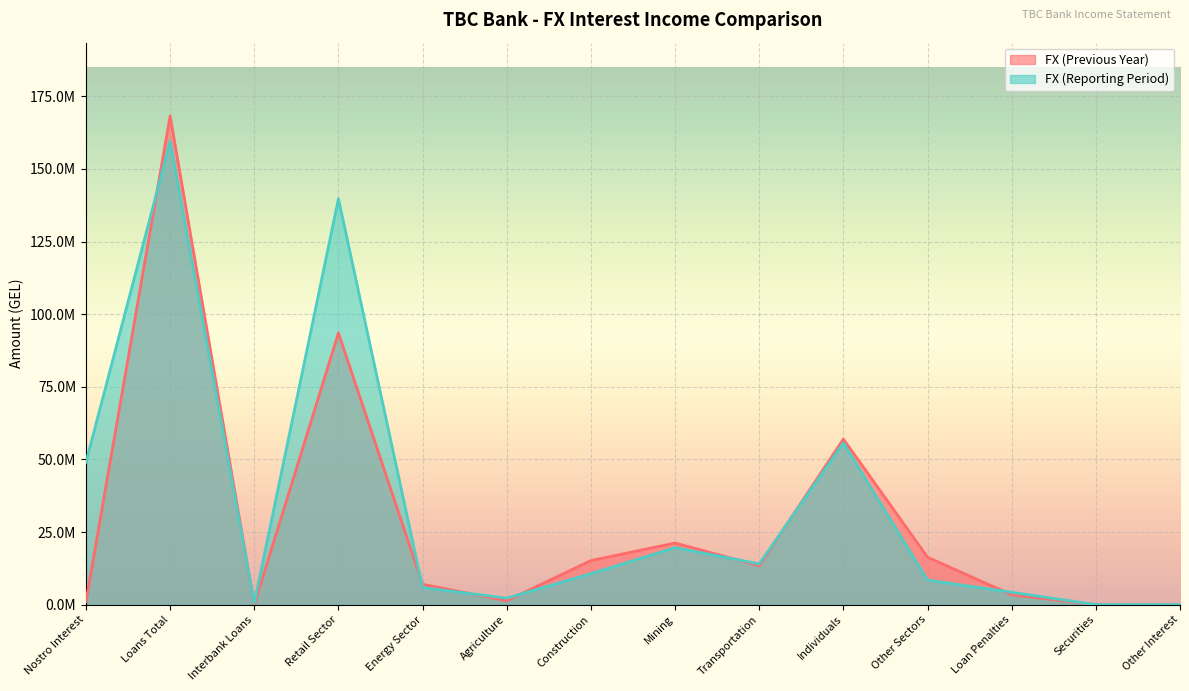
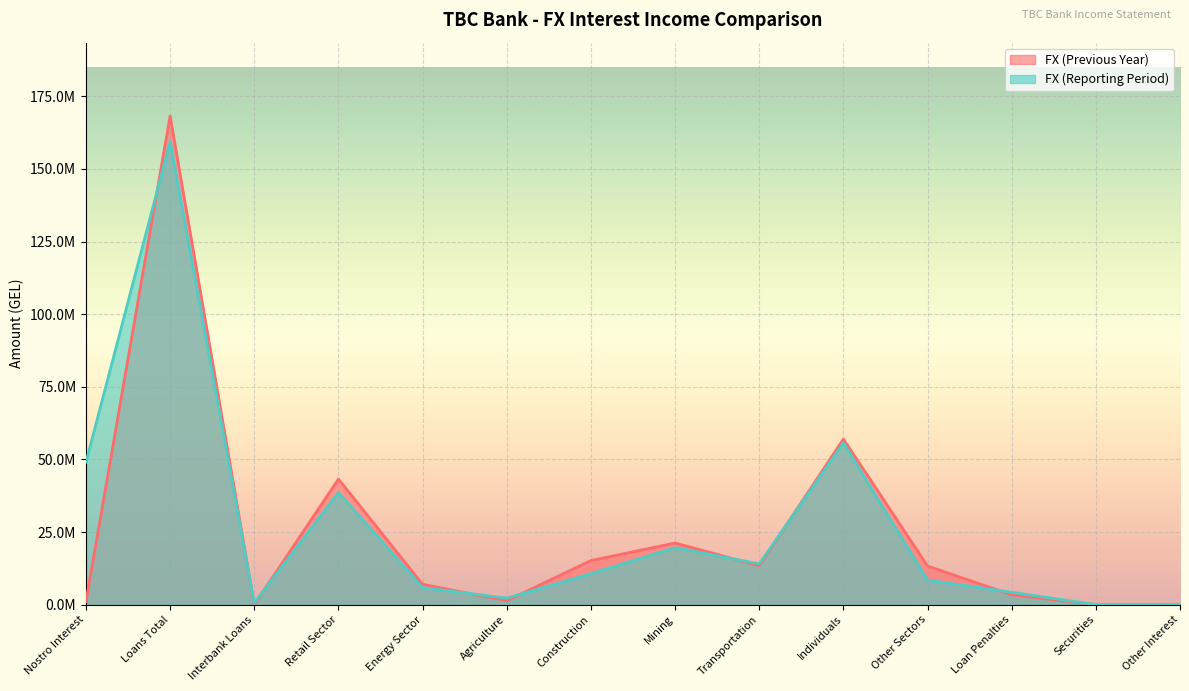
  {
    "FX (Previous Year)": {
      "Nostro Interest": 1000000,
      "Loans Total": 168000000,
-     "Retail Sector": 94000000,
+     "Retail Sector": 43000000,
      "Energy Sector": 7000000,
      "Agriculture": 1000000,
      "Construction": 15000000,
      "Mining": 21000000,
      "Individuals": 57000000,
-     "Other Sectors": 16000000
+     "Other Sectors": 13000000
    },
    "FX (Reporting Period)": {
      "Nostro Interest": 49000000,
      "Loans Total": 159000000,
-     "Retail Sector": 140000000,
+     "Retail Sector": 39000000,
      "Energy Sector": 6000000,
      "Agriculture": 2000000,
      "Construction": 11000000,
      "Mining": 20000000,
      "Individuals": 56000000,
      "Other Sectors": 8000000
    }
  }
